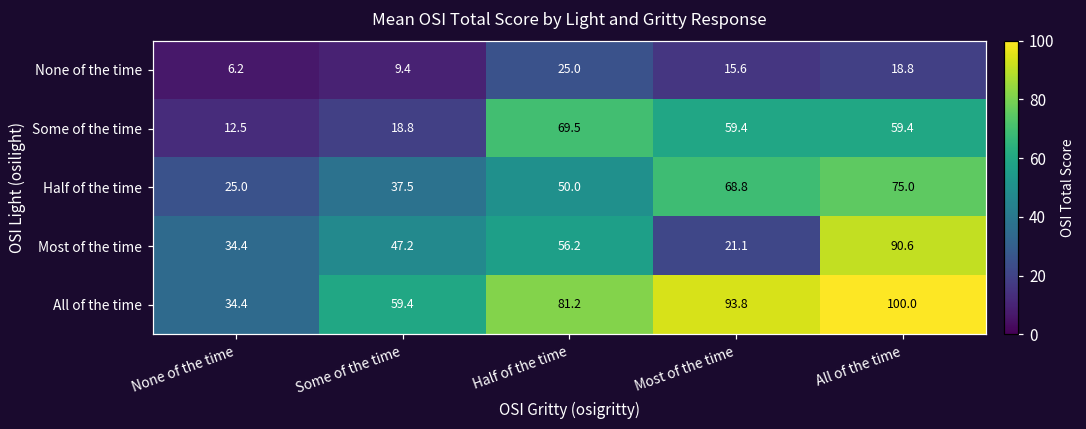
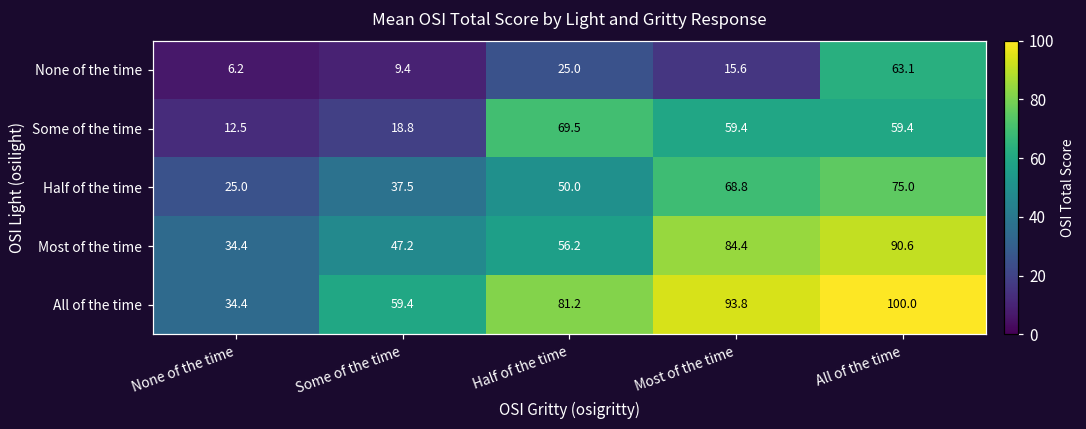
  {
    "None of the time": {
      "None of the time": 6.2,
      "Some of the time": 9.4,
      "Half of the time": 25.0,
      "Most of the time": 15.6,
-     "All of the time": 18.8
+     "All of the time": 63.1
    },
    "Some of the time": {
      "None of the time": 12.5,
      "Some of the time": 18.8,
      "Half of the time": 69.5,
      "Most of the time": 59.4,
      "All of the time": 59.4
    },
    "Half of the time": {
      "None of the time": 25.0,
      "Some of the time": 37.5,
      "Half of the time": 50.0,
      "Most of the time": 68.8,
      "All of the time": 75.0
    },
    "Most of the time": {
      "None of the time": 34.4,
      "Some of the time": 47.2,
      "Half of the time": 56.2,
-     "Most of the time": 21.1,
+     "Most of the time": 84.4,
      "All of the time": 90.6
    },
    "All of the time": {
      "None of the time": 34.4,
      "Some of the time": 59.4,
      "Half of the time": 81.2,
      "Most of the time": 93.8,
      "All of the time": 100.0
    }
  }
